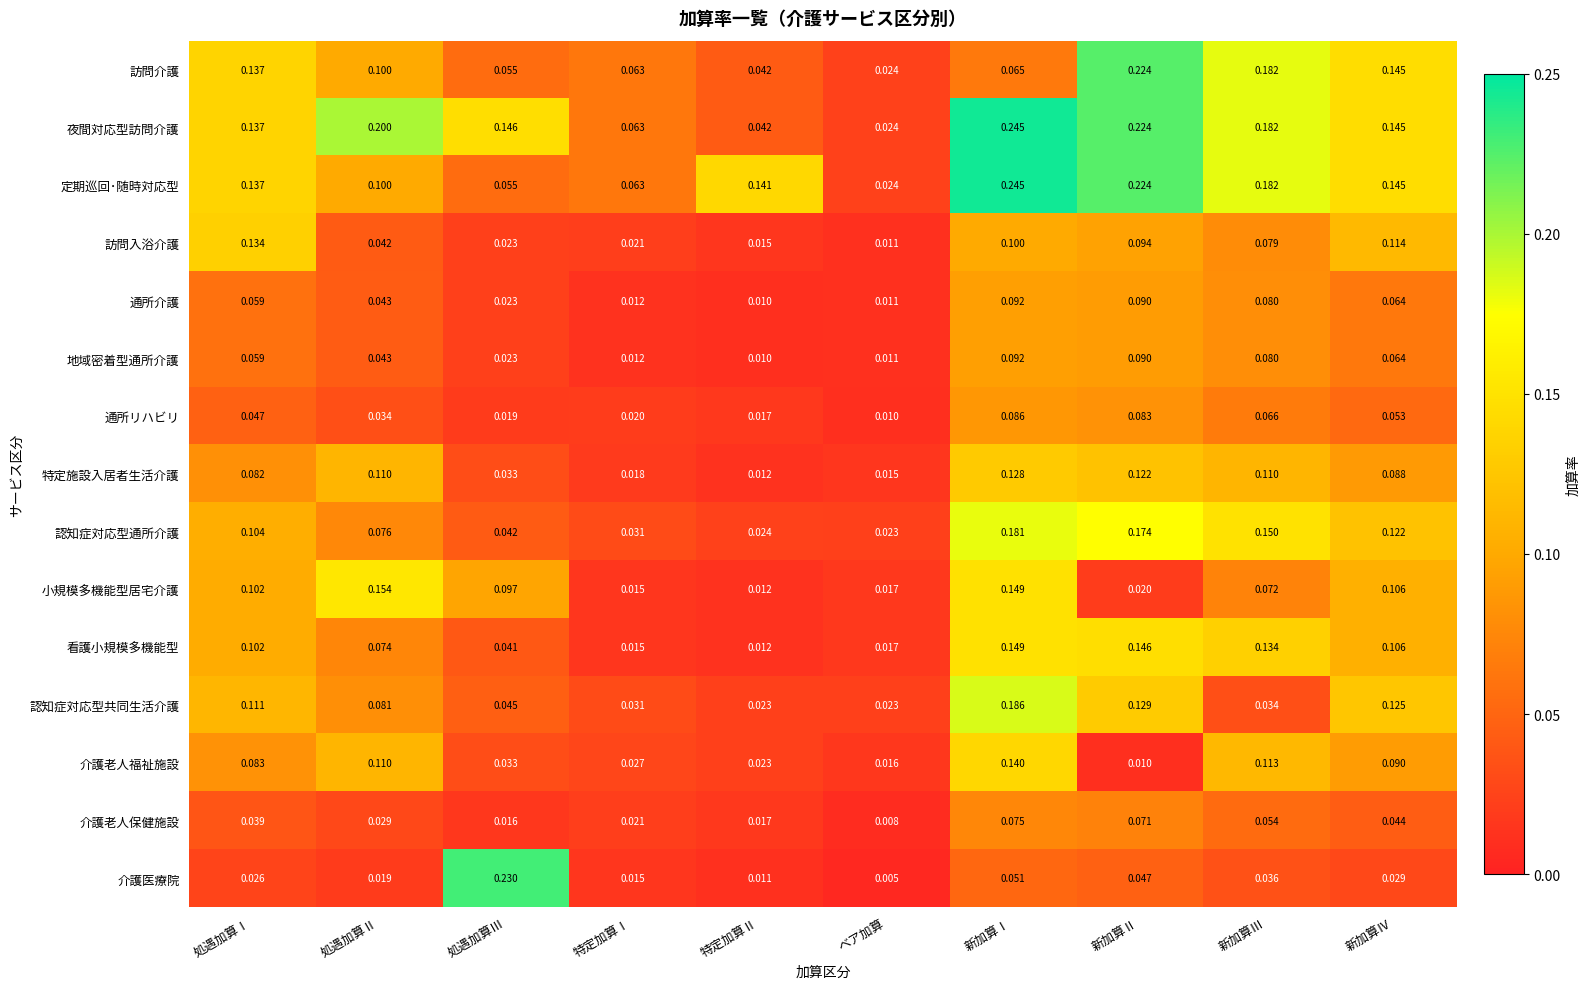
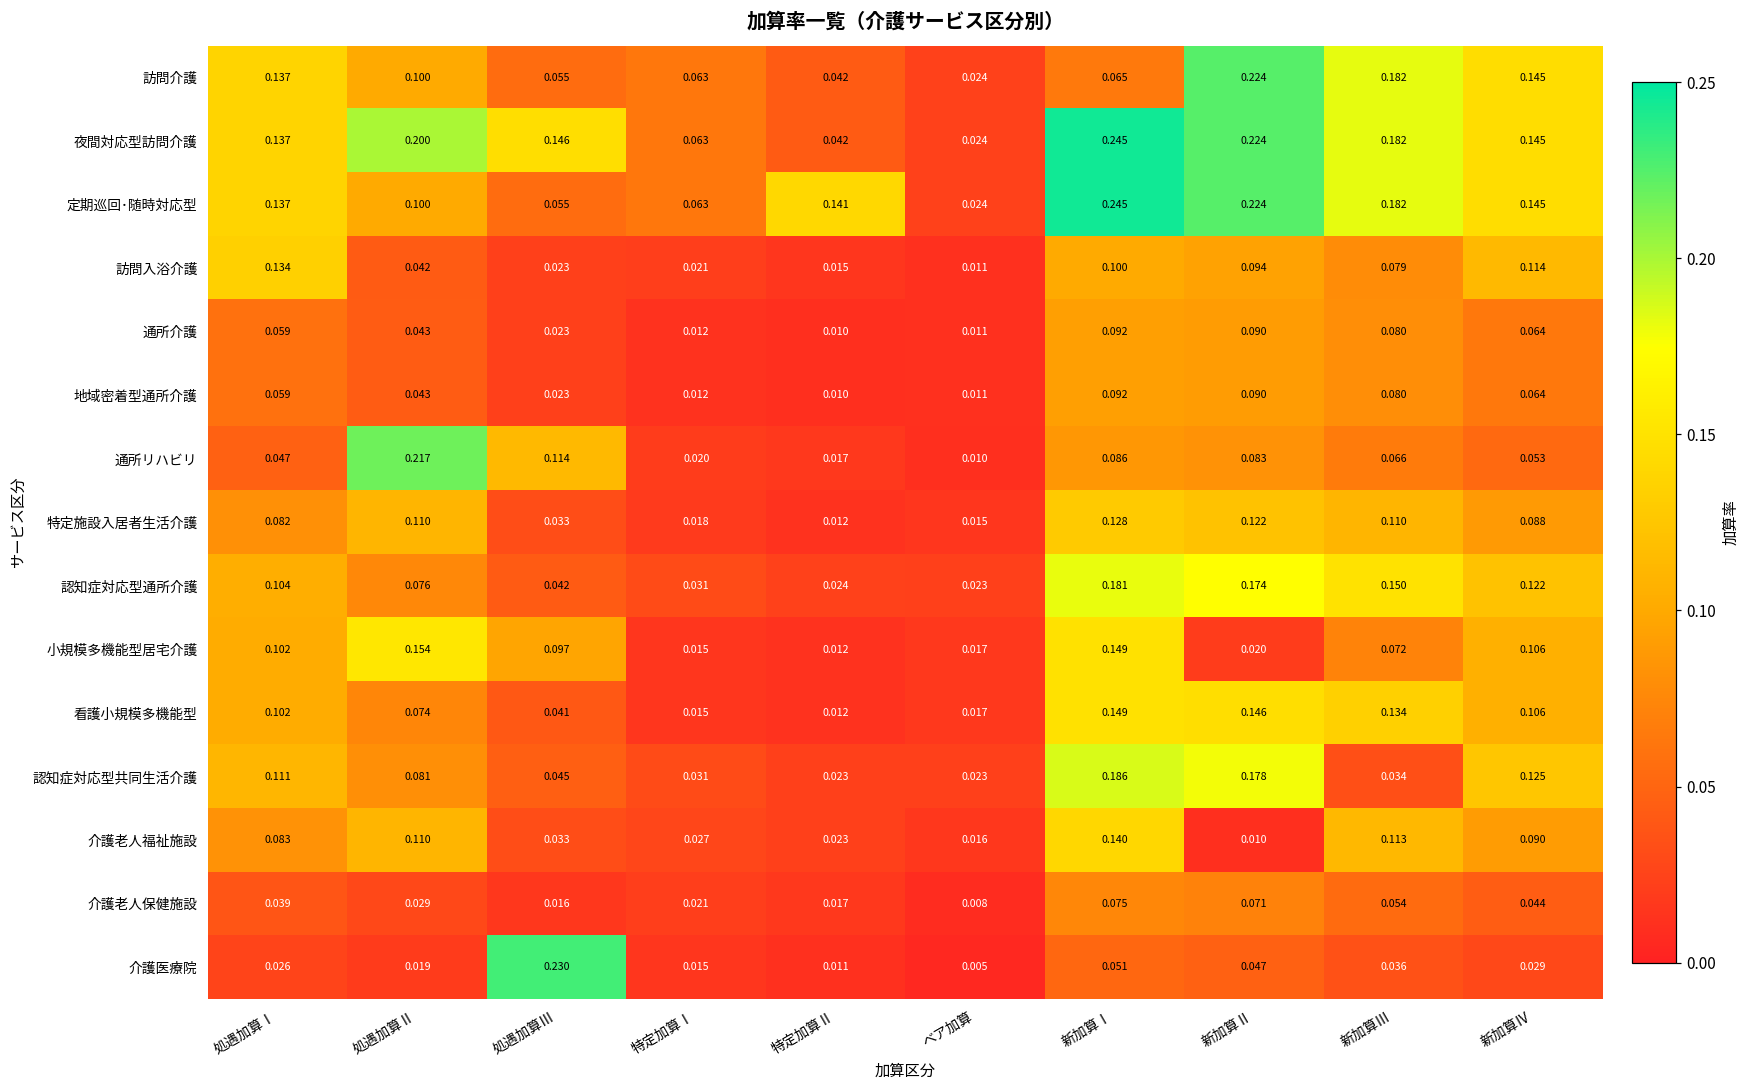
  {
    "訪問介護": {
      "処遇加算Ⅰ": 0.137,
      "処遇加算Ⅱ": 0.100,
      "処遇加算Ⅲ": 0.055,
      "特定加算Ⅰ": 0.063,
      "特定加算Ⅱ": 0.042,
      "ベア加算": 0.024,
      "新加算Ⅰ": 0.065,
      "新加算Ⅱ": 0.224,
      "新加算Ⅲ": 0.182,
      "新加算Ⅳ": 0.145
    },
    "夜間対応型訪問介護": {
      "処遇加算Ⅰ": 0.137,
      "処遇加算Ⅱ": 0.200,
      "処遇加算Ⅲ": 0.146,
      "特定加算Ⅰ": 0.063,
      "特定加算Ⅱ": 0.042,
      "ベア加算": 0.024,
      "新加算Ⅰ": 0.245,
      "新加算Ⅱ": 0.224,
      "新加算Ⅲ": 0.182,
      "新加算Ⅳ": 0.145
    },
    "定期巡回･随時対応型": {
      "処遇加算Ⅰ": 0.137,
      "処遇加算Ⅱ": 0.100,
      "処遇加算Ⅲ": 0.055,
      "特定加算Ⅰ": 0.063,
      "特定加算Ⅱ": 0.141,
      "ベア加算": 0.024,
      "新加算Ⅰ": 0.245,
      "新加算Ⅱ": 0.224,
      "新加算Ⅲ": 0.182,
      "新加算Ⅳ": 0.145
    },
    "訪問入浴介護": {
      "処遇加算Ⅰ": 0.134,
      "処遇加算Ⅱ": 0.042,
      "処遇加算Ⅲ": 0.023,
      "特定加算Ⅰ": 0.021,
      "特定加算Ⅱ": 0.015,
      "ベア加算": 0.011,
      "新加算Ⅰ": 0.100,
      "新加算Ⅱ": 0.094,
      "新加算Ⅲ": 0.079,
      "新加算Ⅳ": 0.114
    },
    "通所介護": {
      "処遇加算Ⅰ": 0.059,
      "処遇加算Ⅱ": 0.043,
      "処遇加算Ⅲ": 0.023,
      "特定加算Ⅰ": 0.012,
      "特定加算Ⅱ": 0.010,
      "ベア加算": 0.011,
      "新加算Ⅰ": 0.092,
      "新加算Ⅱ": 0.090,
      "新加算Ⅲ": 0.080,
      "新加算Ⅳ": 0.064
    },
    "地域密着型通所介護": {
      "処遇加算Ⅰ": 0.059,
      "処遇加算Ⅱ": 0.043,
      "処遇加算Ⅲ": 0.023,
      "特定加算Ⅰ": 0.012,
      "特定加算Ⅱ": 0.010,
      "ベア加算": 0.011,
      "新加算Ⅰ": 0.092,
      "新加算Ⅱ": 0.090,
      "新加算Ⅲ": 0.080,
      "新加算Ⅳ": 0.064
    },
    "通所リハビリ": {
      "処遇加算Ⅰ": 0.047,
-     "処遇加算Ⅱ": 0.034,
-     "処遇加算Ⅲ": 0.019,
+     "処遇加算Ⅱ": 0.217,
+     "処遇加算Ⅲ": 0.114,
      "特定加算Ⅰ": 0.020,
      "特定加算Ⅱ": 0.017,
      "ベア加算": 0.010,
      "新加算Ⅰ": 0.086,
      "新加算Ⅱ": 0.083,
      "新加算Ⅲ": 0.066,
      "新加算Ⅳ": 0.053
    },
    "特定施設入居者生活介護": {
      "処遇加算Ⅰ": 0.082,
      "処遇加算Ⅱ": 0.110,
      "処遇加算Ⅲ": 0.033,
      "特定加算Ⅰ": 0.018,
      "特定加算Ⅱ": 0.012,
      "ベア加算": 0.015,
      "新加算Ⅰ": 0.128,
      "新加算Ⅱ": 0.122,
      "新加算Ⅲ": 0.110,
      "新加算Ⅳ": 0.088
    },
    "認知症対応型通所介護": {
      "処遇加算Ⅰ": 0.104,
      "処遇加算Ⅱ": 0.076,
      "処遇加算Ⅲ": 0.042,
      "特定加算Ⅰ": 0.031,
      "特定加算Ⅱ": 0.024,
      "ベア加算": 0.023,
      "新加算Ⅰ": 0.181,
      "新加算Ⅱ": 0.174,
      "新加算Ⅲ": 0.150,
      "新加算Ⅳ": 0.122
    },
    "小規模多機能型居宅介護": {
      "処遇加算Ⅰ": 0.102,
      "処遇加算Ⅱ": 0.154,
      "処遇加算Ⅲ": 0.097,
      "特定加算Ⅰ": 0.015,
      "特定加算Ⅱ": 0.012,
      "ベア加算": 0.017,
      "新加算Ⅰ": 0.149,
      "新加算Ⅱ": 0.020,
      "新加算Ⅲ": 0.072,
      "新加算Ⅳ": 0.106
    },
    "看護小規模多機能型": {
      "処遇加算Ⅰ": 0.102,
      "処遇加算Ⅱ": 0.074,
      "処遇加算Ⅲ": 0.041,
      "特定加算Ⅰ": 0.015,
      "特定加算Ⅱ": 0.012,
      "ベア加算": 0.017,
      "新加算Ⅰ": 0.149,
      "新加算Ⅱ": 0.146,
      "新加算Ⅲ": 0.134,
      "新加算Ⅳ": 0.106
    },
    "認知症対応型共同生活介護": {
      "処遇加算Ⅰ": 0.111,
      "処遇加算Ⅱ": 0.081,
      "処遇加算Ⅲ": 0.045,
      "特定加算Ⅰ": 0.031,
      "特定加算Ⅱ": 0.023,
      "ベア加算": 0.023,
      "新加算Ⅰ": 0.186,
-     "新加算Ⅱ": 0.129,
+     "新加算Ⅱ": 0.178,
      "新加算Ⅲ": 0.034,
      "新加算Ⅳ": 0.125
    },
    "介護老人福祉施設": {
      "処遇加算Ⅰ": 0.083,
      "処遇加算Ⅱ": 0.110,
      "処遇加算Ⅲ": 0.033,
      "特定加算Ⅰ": 0.027,
      "特定加算Ⅱ": 0.023,
      "ベア加算": 0.016,
      "新加算Ⅰ": 0.140,
      "新加算Ⅱ": 0.010,
      "新加算Ⅲ": 0.113,
      "新加算Ⅳ": 0.090
    },
    "介護老人保健施設": {
      "処遇加算Ⅰ": 0.039,
      "処遇加算Ⅱ": 0.029,
      "処遇加算Ⅲ": 0.016,
      "特定加算Ⅰ": 0.021,
      "特定加算Ⅱ": 0.017,
      "ベア加算": 0.008,
      "新加算Ⅰ": 0.075,
      "新加算Ⅱ": 0.071,
      "新加算Ⅲ": 0.054,
      "新加算Ⅳ": 0.044
    },
    "介護医療院": {
      "処遇加算Ⅰ": 0.026,
      "処遇加算Ⅱ": 0.019,
      "処遇加算Ⅲ": 0.230,
      "特定加算Ⅰ": 0.015,
      "特定加算Ⅱ": 0.011,
      "ベア加算": 0.005,
      "新加算Ⅰ": 0.051,
      "新加算Ⅱ": 0.047,
      "新加算Ⅲ": 0.036,
      "新加算Ⅳ": 0.029
    }
  }
